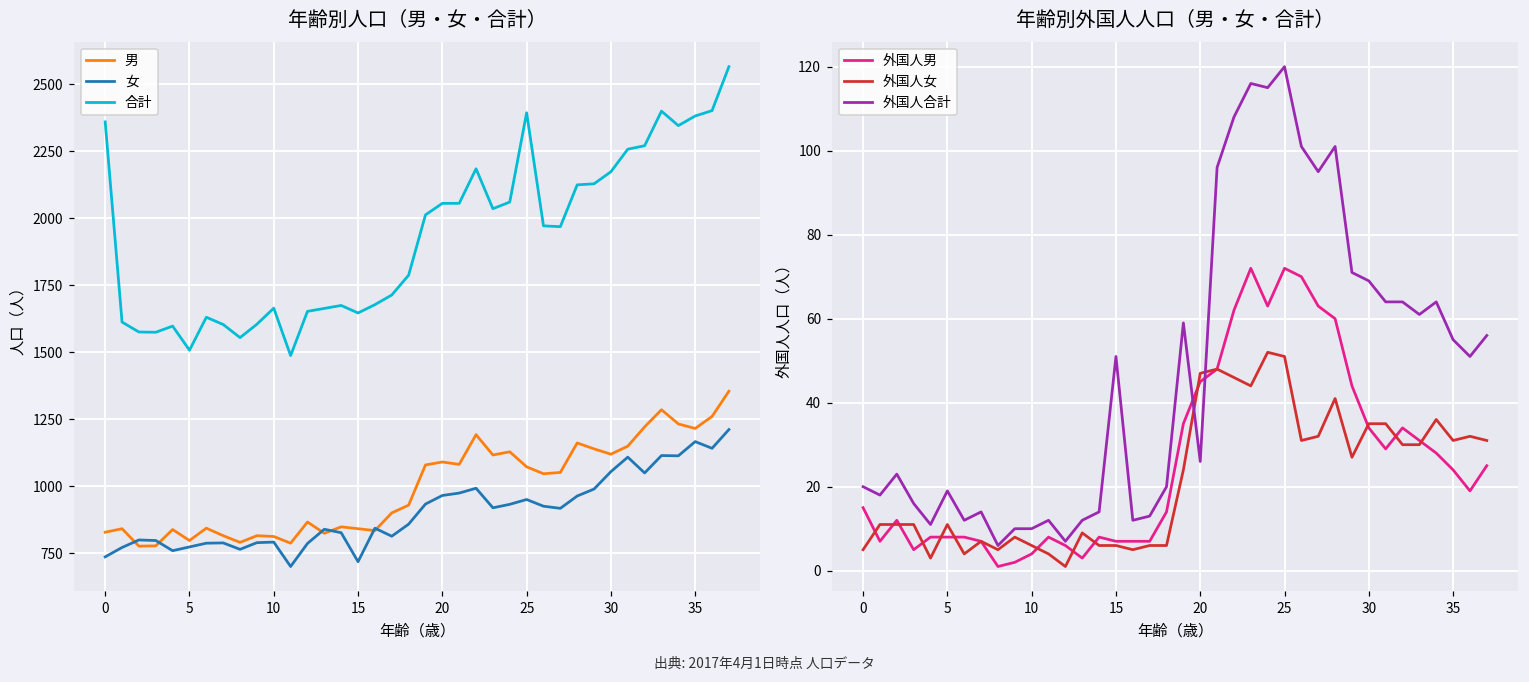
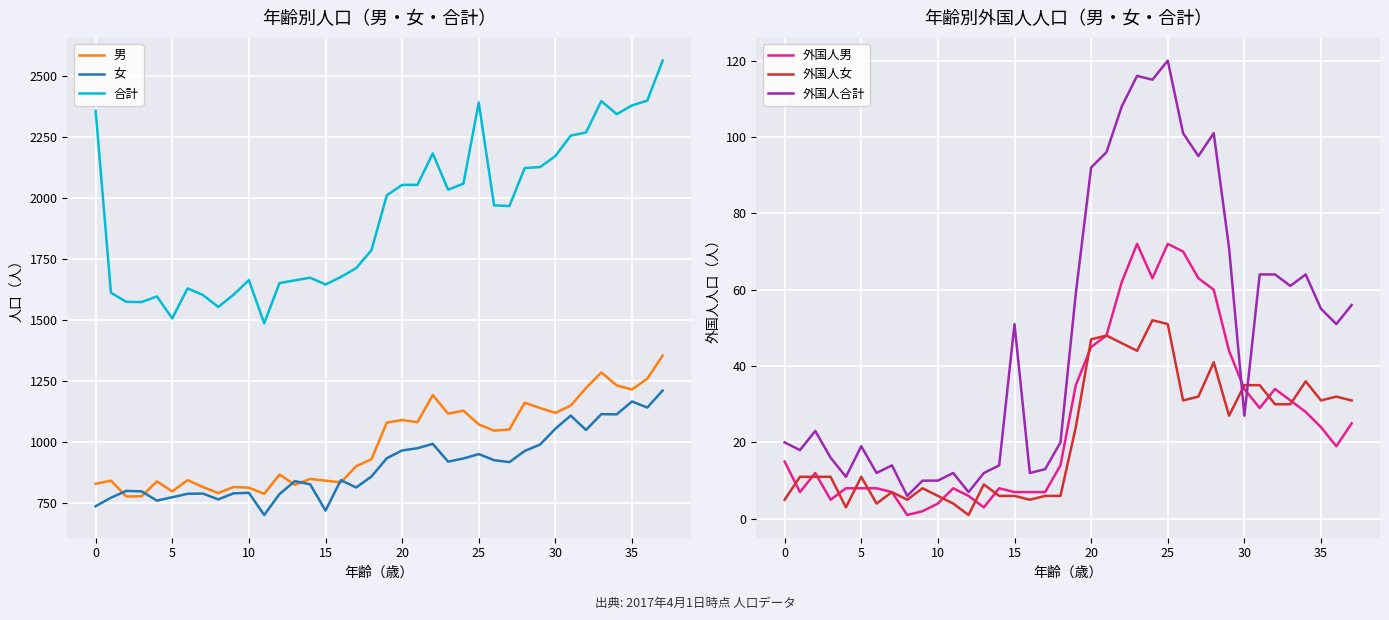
  {
    "年齢別人口（男・女・合計）": {
      "男": {
        "0": 830,
        "5": 800,
        "10": 810,
        "15": 840,
        "20": 1090,
        "25": 1070,
        "30": 1120,
        "35": 1220
      },
      "女": {
        "0": 740,
        "5": 770,
        "10": 790,
        "15": 720,
        "20": 970,
        "25": 950,
        "30": 1050,
        "35": 1170
      },
      "合計": {
        "0": 2360,
        "5": 1510,
        "10": 1660,
        "15": 1650,
        "20": 2060,
        "25": 2390,
        "30": 2170,
        "35": 2380
      }
    },
    "年齢別外国人人口（男・女・合計）": {
      "外国人男": {
        "0": 15,
        "5": 8,
        "10": 4,
        "15": 7,
        "20": 45,
        "25": 72,
        "30": 34,
        "35": 24
      },
      "外国人女": {
        "0": 5,
        "5": 11,
        "10": 6,
        "15": 6,
        "20": 47,
        "25": 51,
        "30": 35,
        "35": 31
      },
      "外国人合計": {
        "0": 20,
        "5": 19,
        "10": 10,
        "15": 51,
-       "20": 26,
+       "20": 92,
        "25": 120,
-       "30": 69,
+       "30": 27,
        "35": 55
      }
    }
  }
